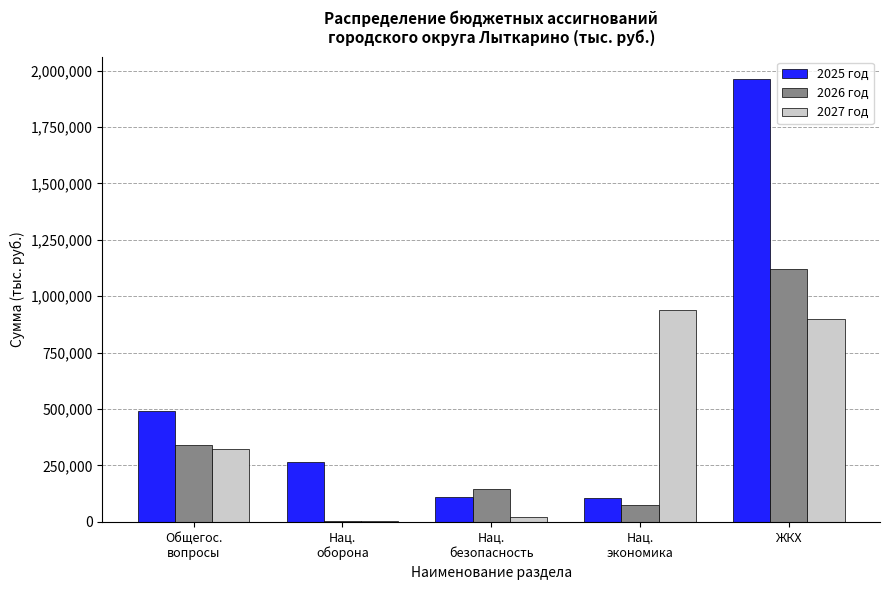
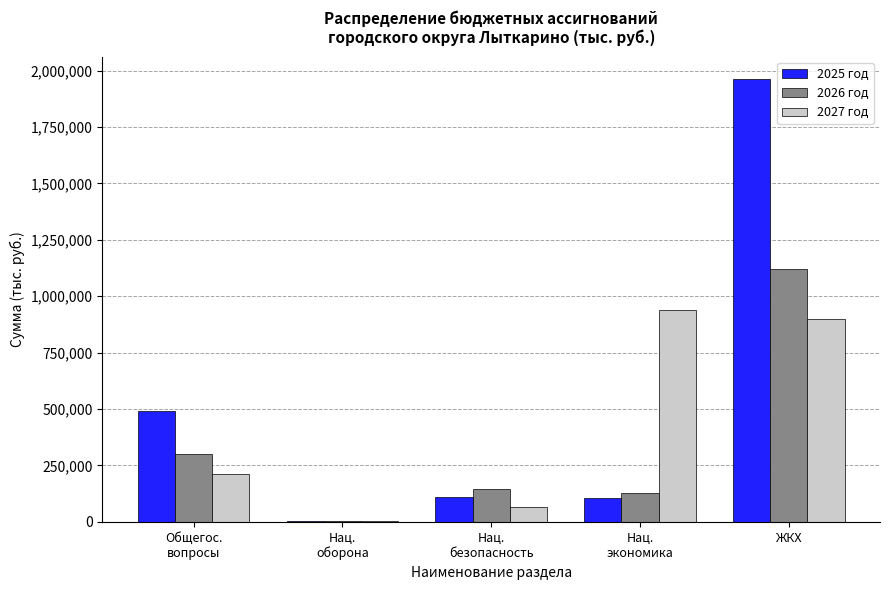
  {
    "2025 год": {
      "Общегос. вопросы": "490,000",
-     "Нац. oборона": "270,000",
+     "Нац. oборона": "10,000",
      "Нац. безопасность": "110,000",
      "Нац. экономика": "110,000",
      "ЖКХ": "1,960,000"
    },
    "2026 год": {
-     "Общегос. вопросы": "340,000",
+     "Общегос. вопросы": "300,000",
      "Нац. безопасность": "140,000",
-     "Нац. экономика": "80,000",
+     "Нац. экономика": "130,000",
      "ЖКХ": "1,120,000"
    },
    "2027 год": {
-     "Общегос. вопросы": "320,000",
-     "Нац. безопасность": "20,000",
+     "Общегос. вопросы": "210,000",
+     "Нац. безопасность": "70,000",
      "Нац. экономика": "940,000",
      "ЖКХ": "900,000"
    }
  }
